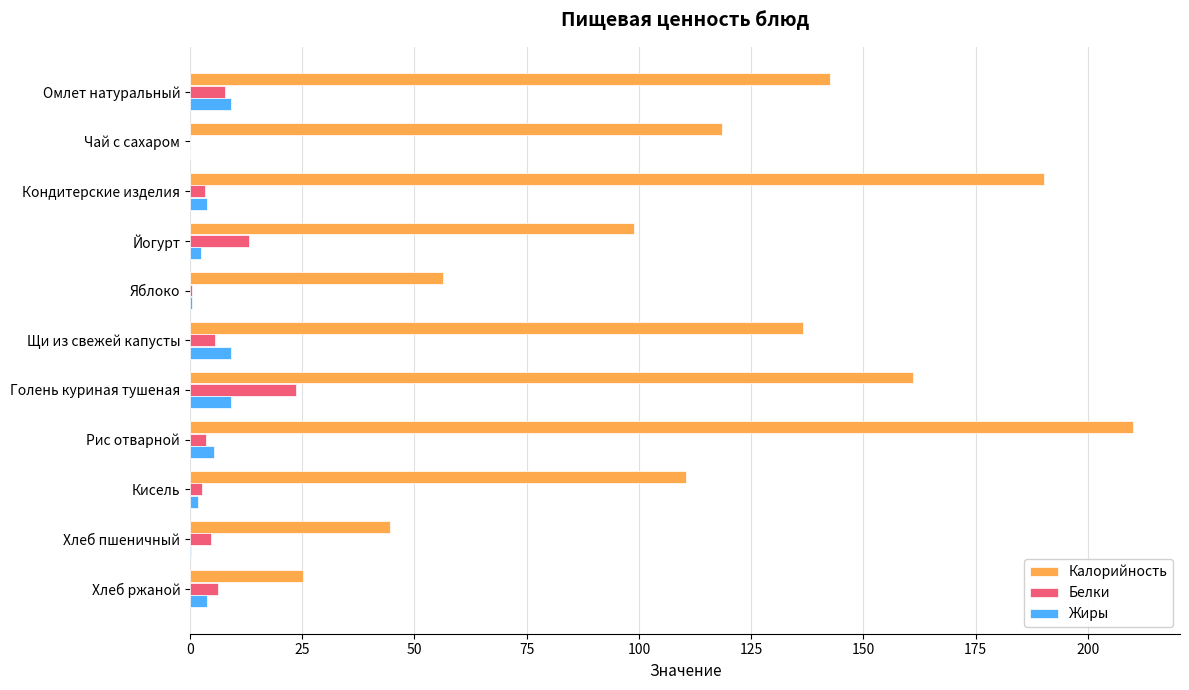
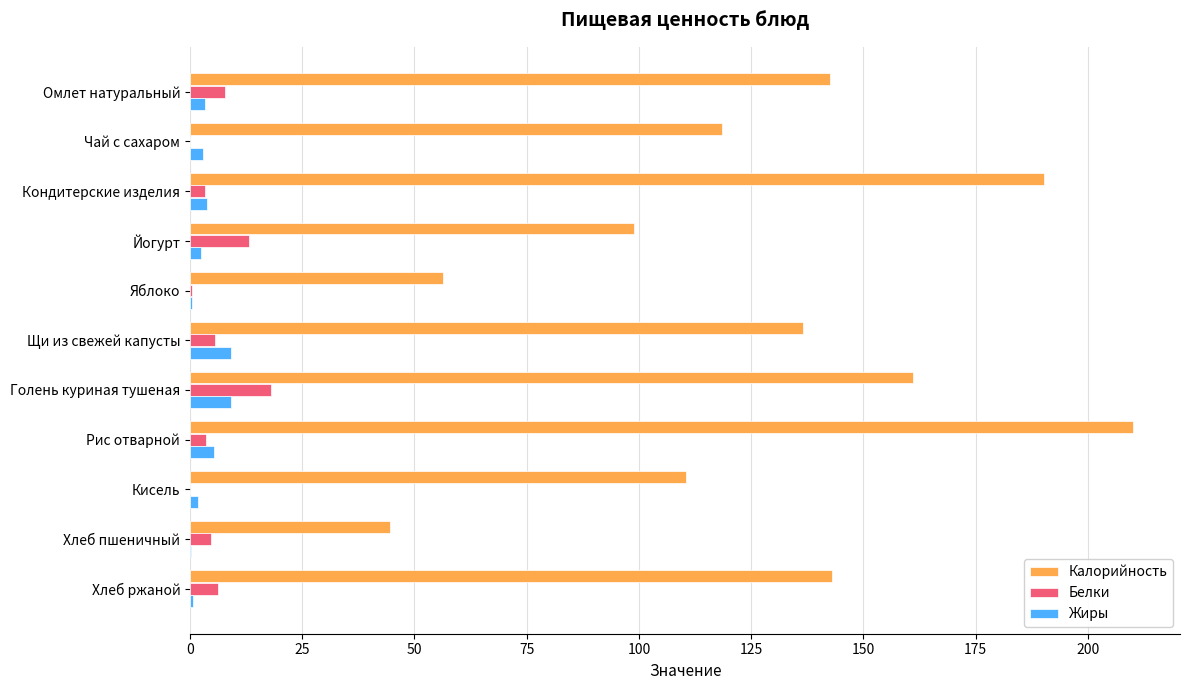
  {
    "Калорийность": {
      "Омлет натуральный": 143,
      "Чай с сахаром": 118,
      "Кондитерские изделия": 190,
      "Йогурт": 99,
      "Яблоко": 56,
      "Щи из свежей капусты": 136,
      "Голень куриная тушеная": 161,
      "Рис отварной": 210,
      "Кисель": 110,
      "Хлеб пшеничный": 45,
-     "Хлеб ржаной": 25
+     "Хлеб ржаной": 143
    },
    "Белки": {
      "Омлет натуральный": 8,
      "Кондитерские изделия": 3,
      "Йогурт": 13,
      "Щи из свежей капусты": 6,
-     "Голень куриная тушеная": 24,
+     "Голень куриная тушеная": 18,
      "Рис отварной": 4,
-     "Кисель": 3,
+     "Кисель": 0,
      "Хлеб пшеничный": 5,
      "Хлеб ржаной": 6
    },
    "Жиры": {
-     "Омлет натуральный": 9,
-     "Чай с сахаром": 0,
+     "Омлет натуральный": 3,
+     "Чай с сахаром": 3,
      "Кондитерские изделия": 4,
      "Йогурт": 3,
      "Щи из свежей капусты": 9,
      "Голень куриная тушеная": 9,
      "Рис отварной": 5,
      "Кисель": 2,
-     "Хлеб ржаной": 4
+     "Хлеб ржаной": 1
    }
  }
